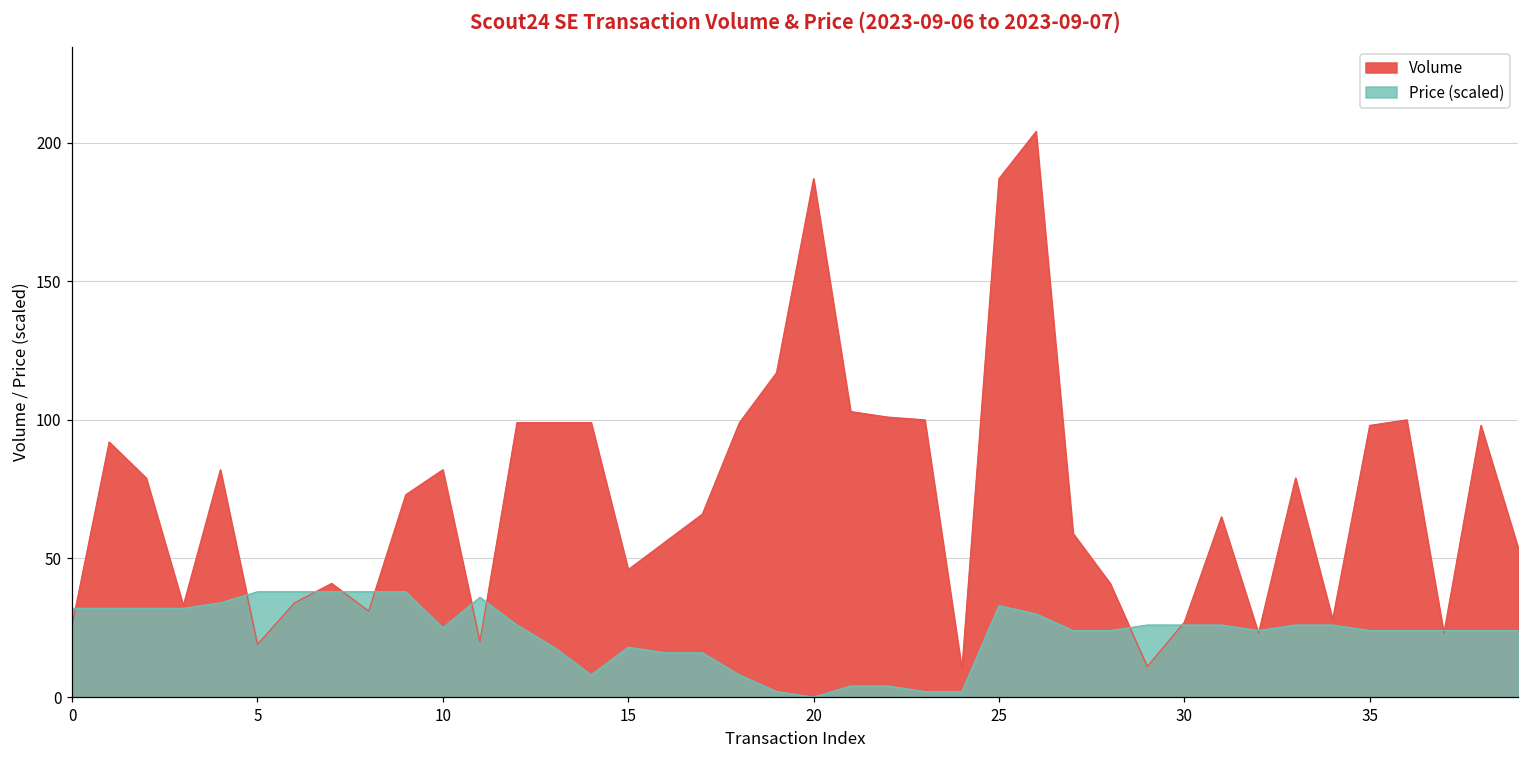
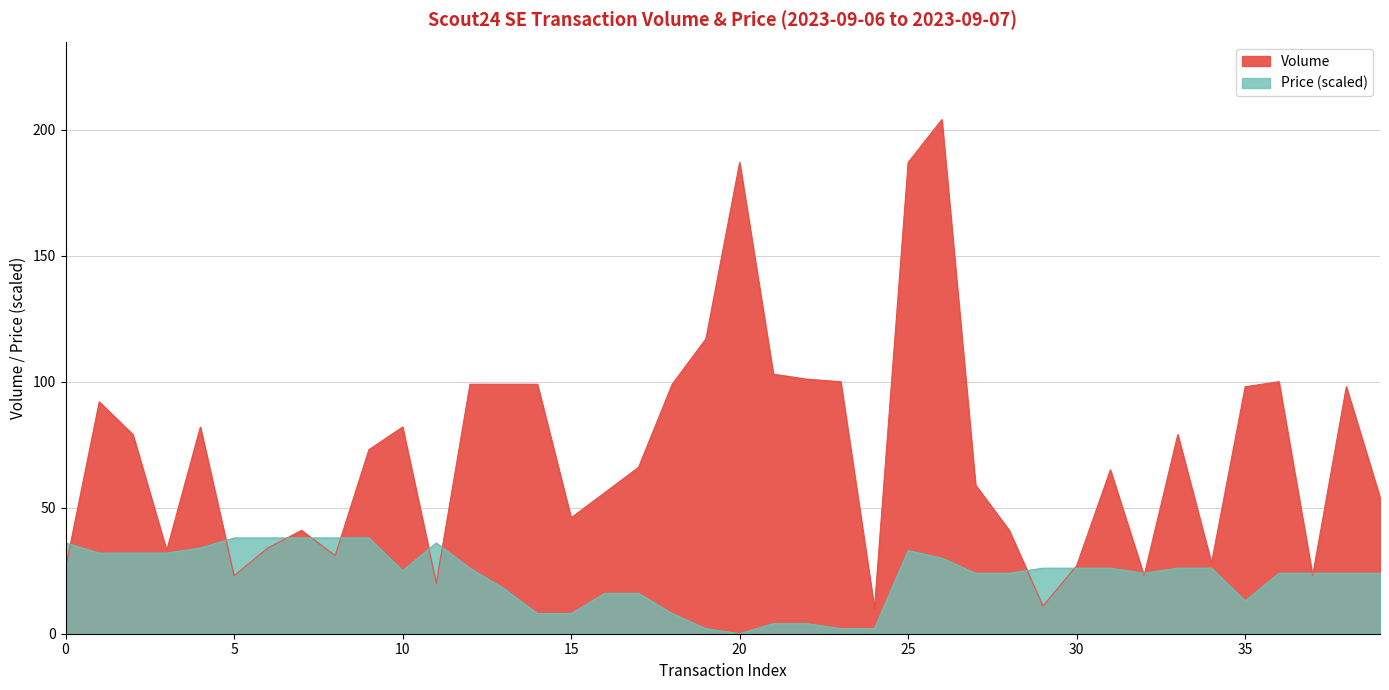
  {
    "Volume": {
      "0": 26,
-     "5": 19,
+     "5": 23,
      "10": 82,
      "15": 46,
      "20": 187,
      "25": 187,
      "35": 98
    },
    "Price (scaled)": {
-     "0": 32,
+     "0": 36,
      "5": 38,
      "10": 25,
-     "15": 18,
+     "15": 8,
      "20": 0,
      "25": 33,
-     "35": 24
+     "35": 13
    }
  }
